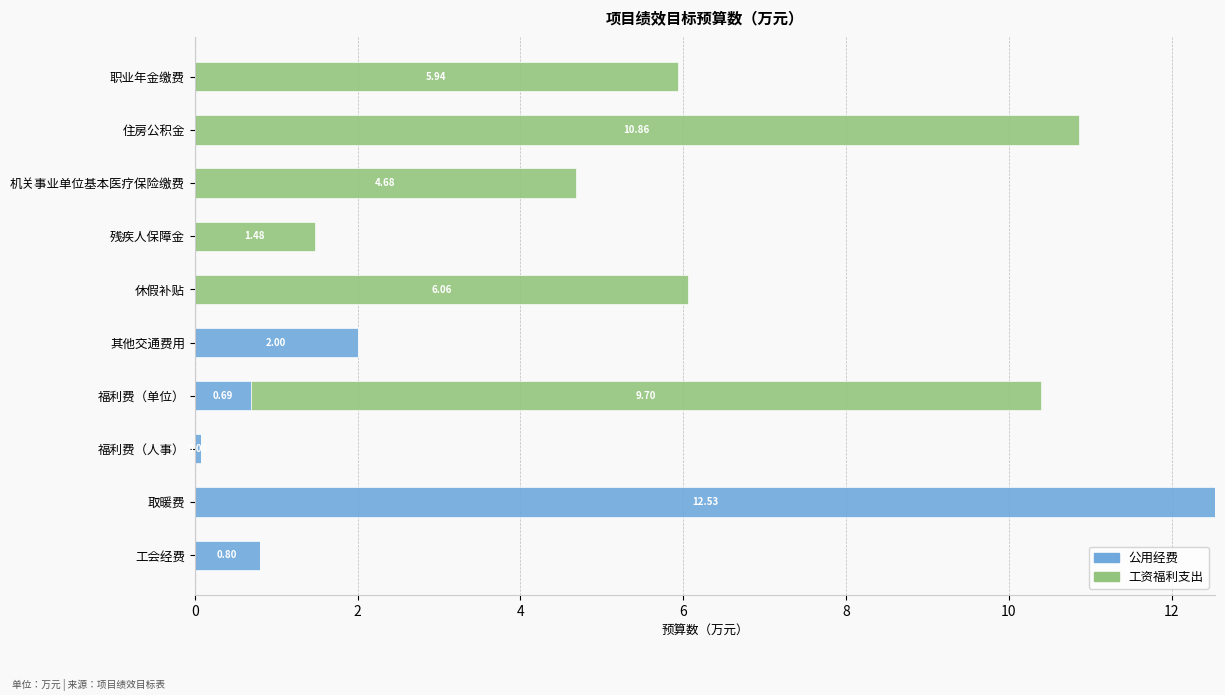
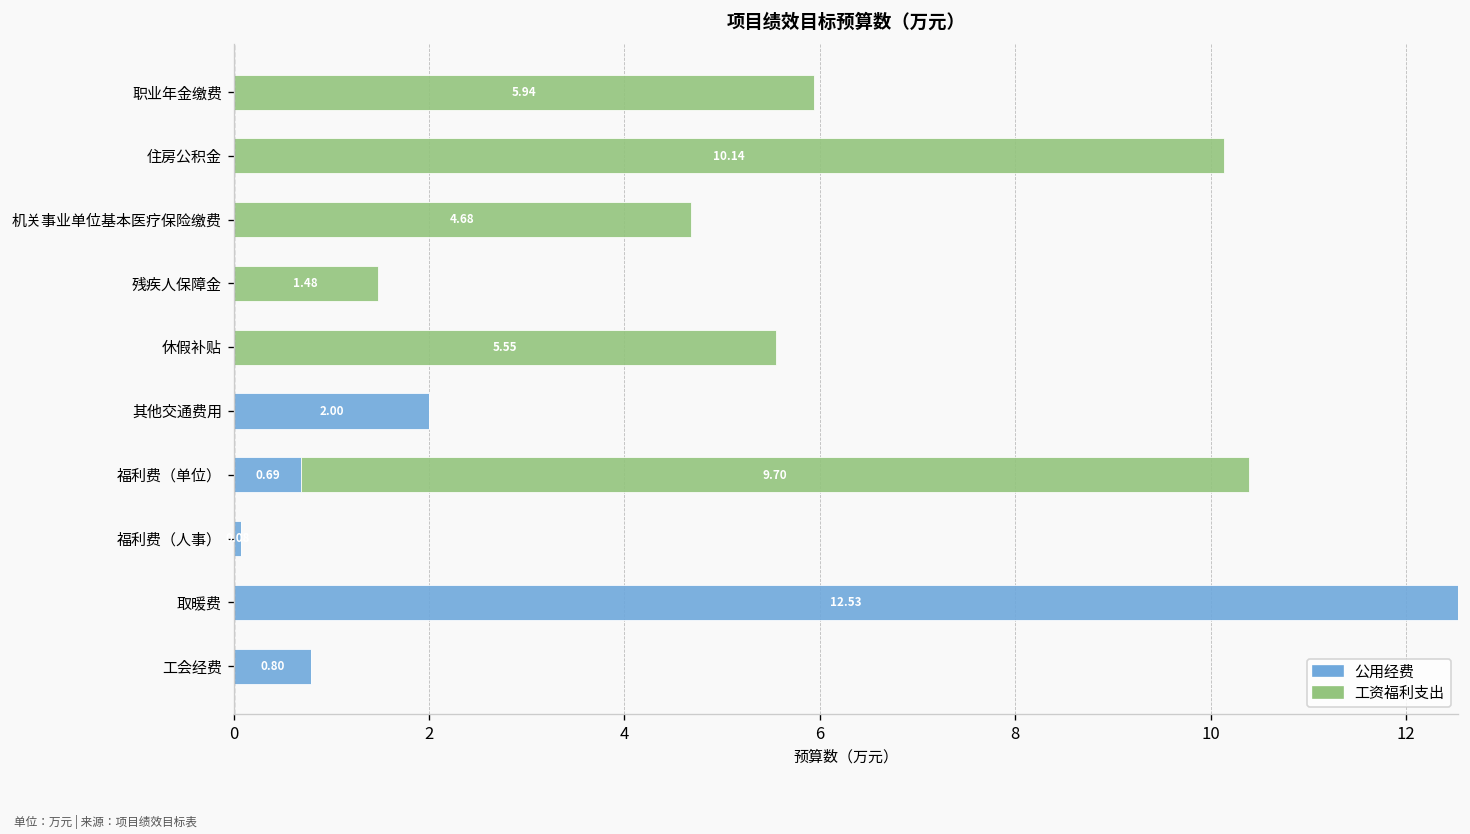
  {
    "公用经费": {
      "其他交通费用": 2.00,
      "福利费（单位）": 0.69,
      "取暖费": 12.53,
      "工会经费": 0.80
    },
    "工资福利支出": {
      "职业年金缴费": 5.94,
-     "住房公积金": 10.86,
+     "住房公积金": 10.14,
      "机关事业单位基本医疗保险缴费": 4.68,
      "残疾人保障金": 1.48,
-     "休假补贴": 6.06,
+     "休假补贴": 5.55,
      "福利费（单位）": 9.70
    }
  }
